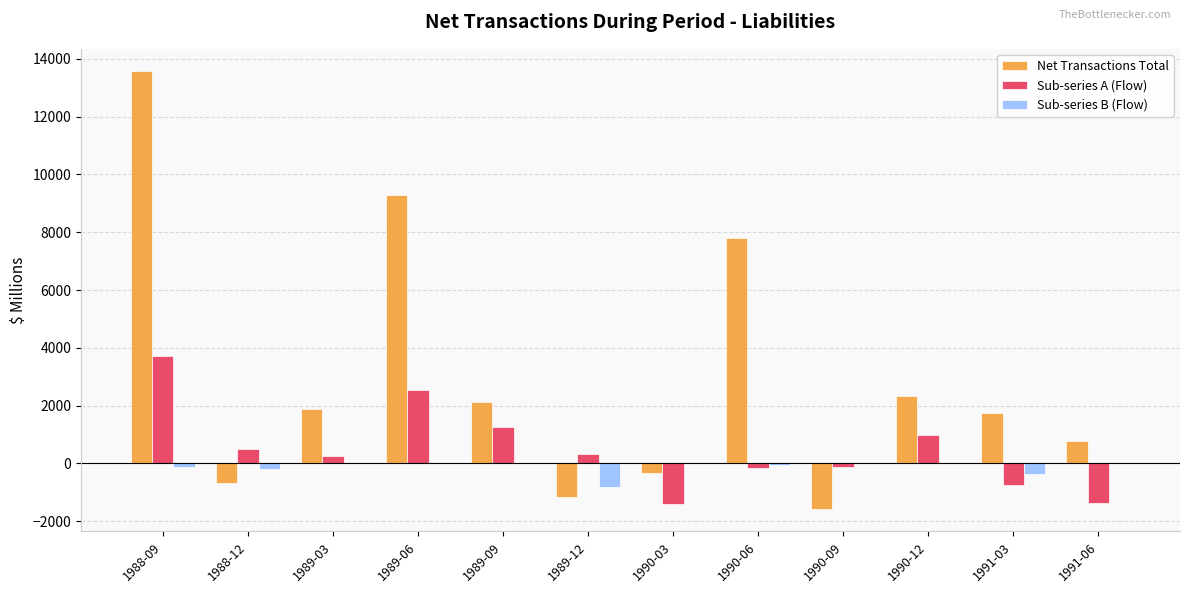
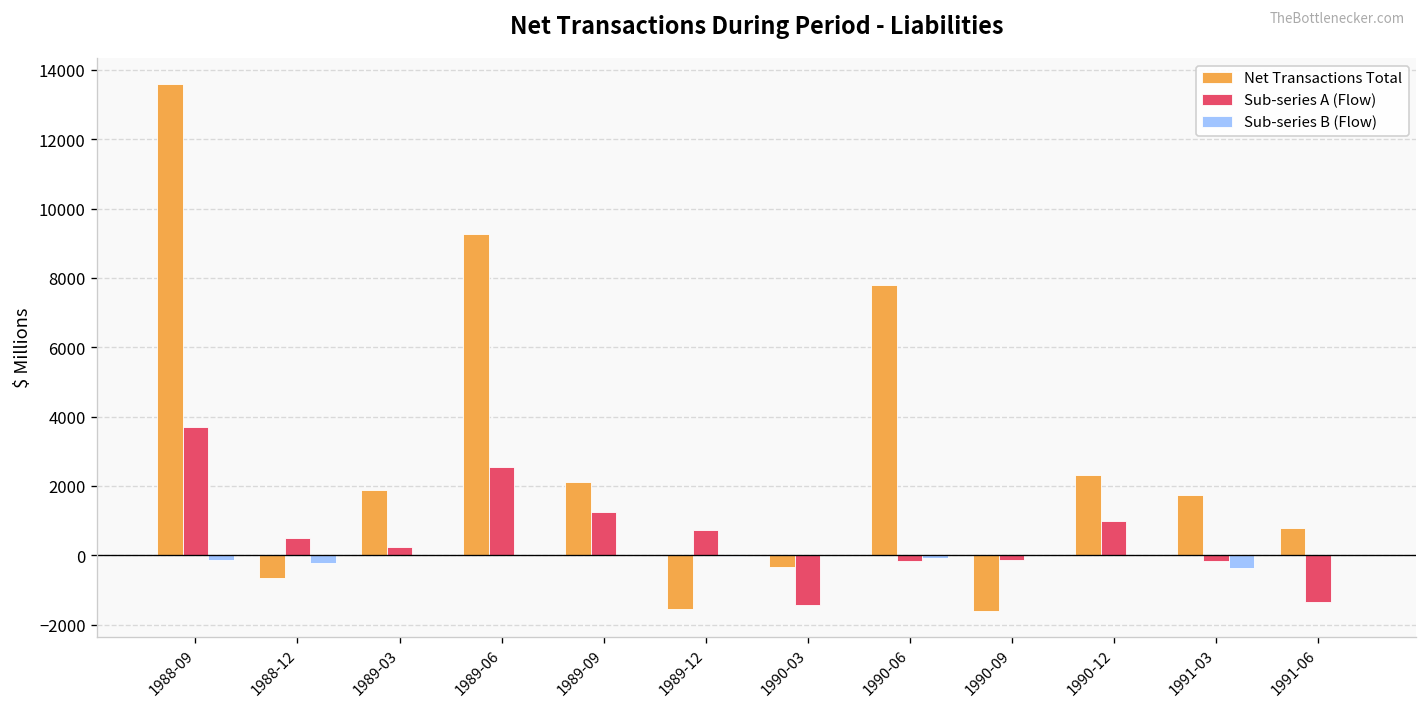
  {
    "Net Transactions Total": {
      "1988-09": 13600,
      "1988-12": -700,
      "1989-03": 1900,
      "1989-06": 9300,
      "1989-09": 2100,
-     "1989-12": -1200,
+     "1989-12": -1500,
      "1990-03": -300,
      "1990-06": 7800,
      "1990-09": -1600,
      "1990-12": 2300,
      "1991-03": 1800,
      "1991-06": 800
    },
    "Sub-series A (Flow)": {
      "1988-09": 3700,
      "1988-12": 500,
      "1989-03": 300,
      "1989-06": 2600,
      "1989-09": 1200,
-     "1989-12": 300,
+     "1989-12": 700,
      "1990-03": -1400,
      "1990-06": -200,
      "1990-09": -100,
      "1990-12": 1000,
-     "1991-03": -700,
+     "1991-03": -200,
      "1991-06": -1400
    },
    "Sub-series B (Flow)": {
      "1988-09": -100,
      "1988-12": -200,
-     "1989-12": -800,
+     "1989-12": 0,
      "1991-03": -400
    }
  }
